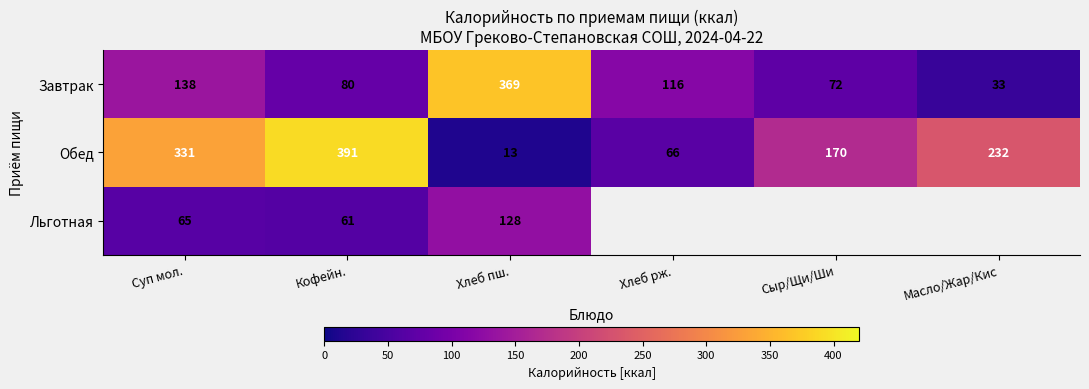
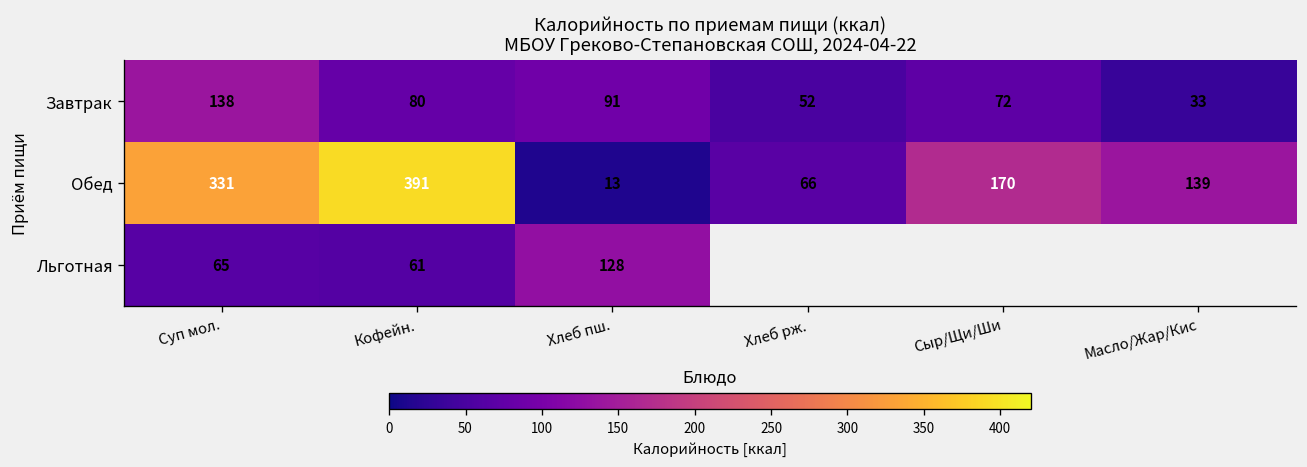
  {
    "Завтрак": {
      "Суп мол.": 138,
      "Кофейн.": 80,
-     "Хлеб пш.": 369,
-     "Хлеб рж.": 116,
+     "Хлеб пш.": 91,
+     "Хлеб рж.": 52,
      "Сыр/Щи/Ши": 72,
      "Масло/Жар/Кис": 33
    },
    "Обед": {
      "Суп мол.": 331,
      "Кофейн.": 391,
      "Хлеб пш.": 13,
      "Хлеб рж.": 66,
      "Сыр/Щи/Ши": 170,
-     "Масло/Жар/Кис": 232
+     "Масло/Жар/Кис": 139
    },
    "Льготная": {
      "Суп мол.": 65,
      "Кофейн.": 61,
      "Хлеб пш.": 128
    }
  }
